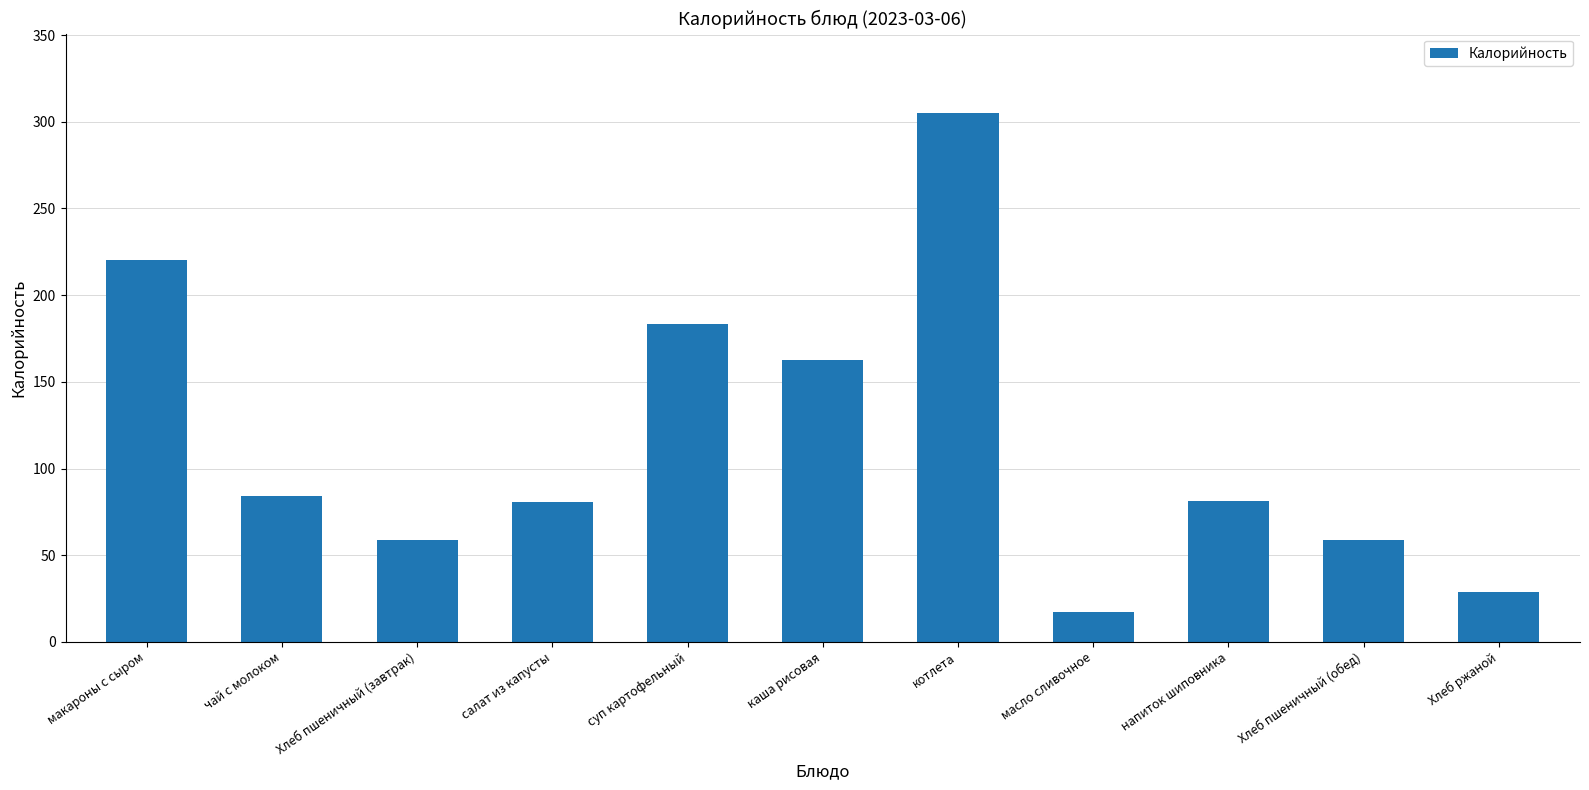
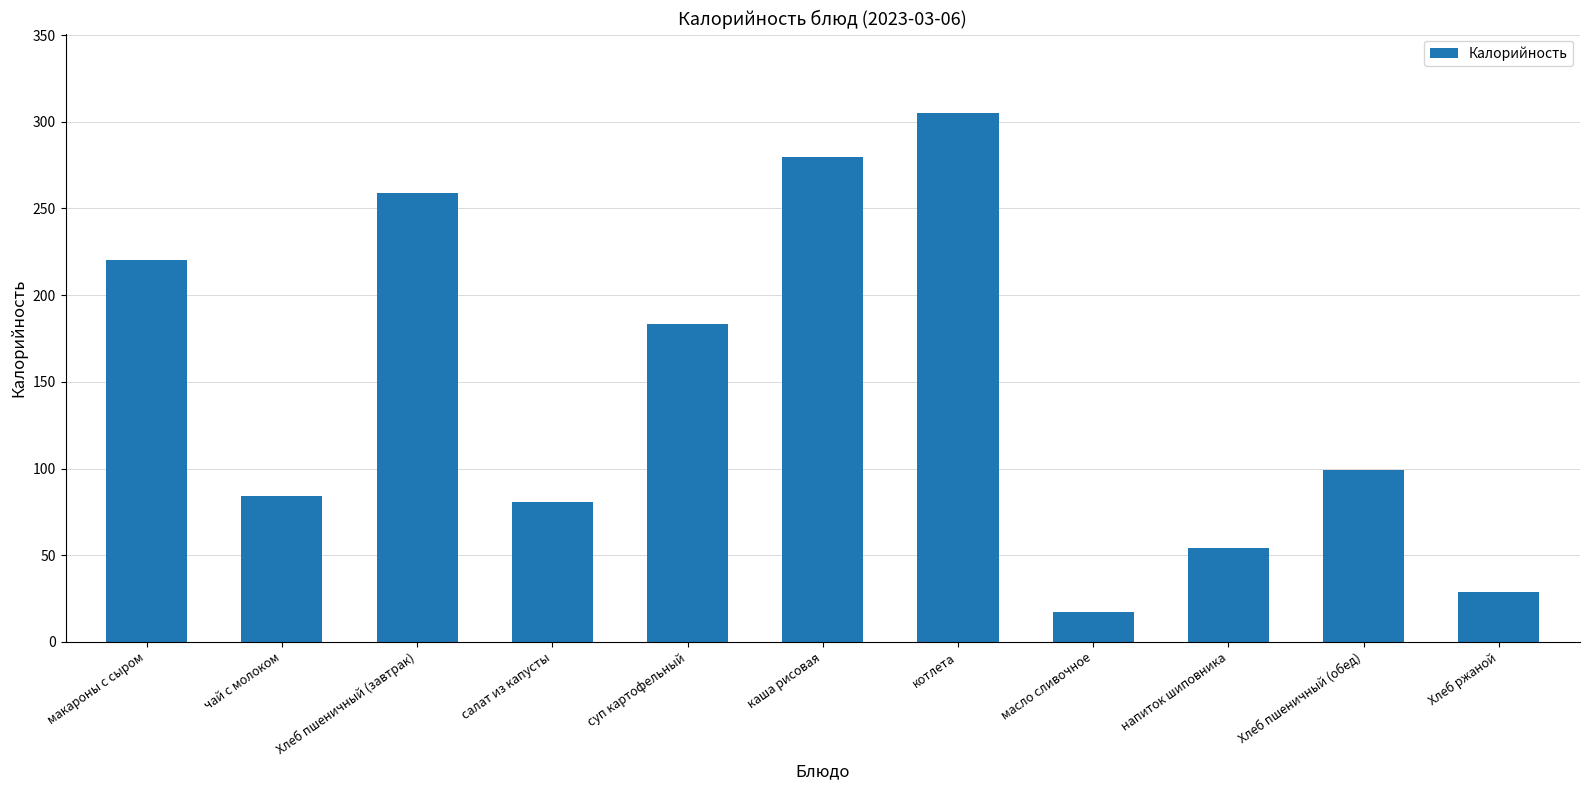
  {
    "макароны с сыром": 220,
    "чай с молоком": 84,
-   "Хлеб пшеничный (завтрак)": 59,
+   "Хлеб пшеничный (завтрак)": 259,
    "салат из капусты": 81,
    "суп картофельный": 184,
-   "каша рисовая": 163,
+   "каша рисовая": 280,
    "котлета": 305,
    "масло сливочное": 18,
-   "напиток шиповника": 81,
-   "Хлеб пшеничный (обед)": 59,
+   "напиток шиповника": 54,
+   "Хлеб пшеничный (обед)": 99,
    "Хлеб ржаной": 29
  }
